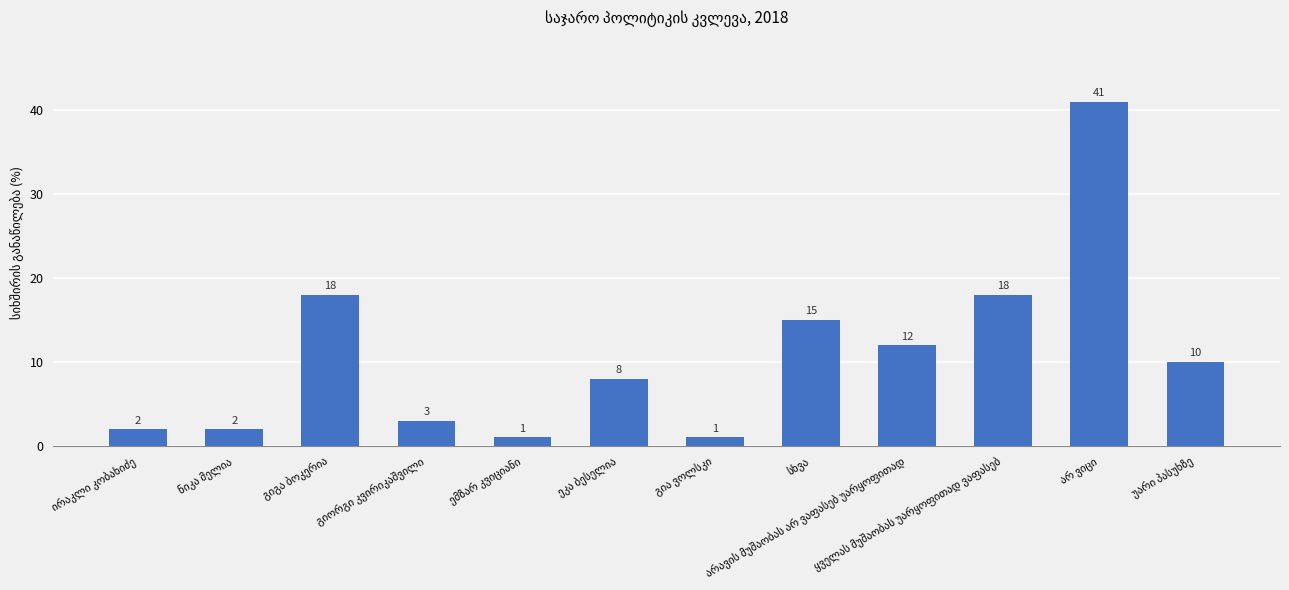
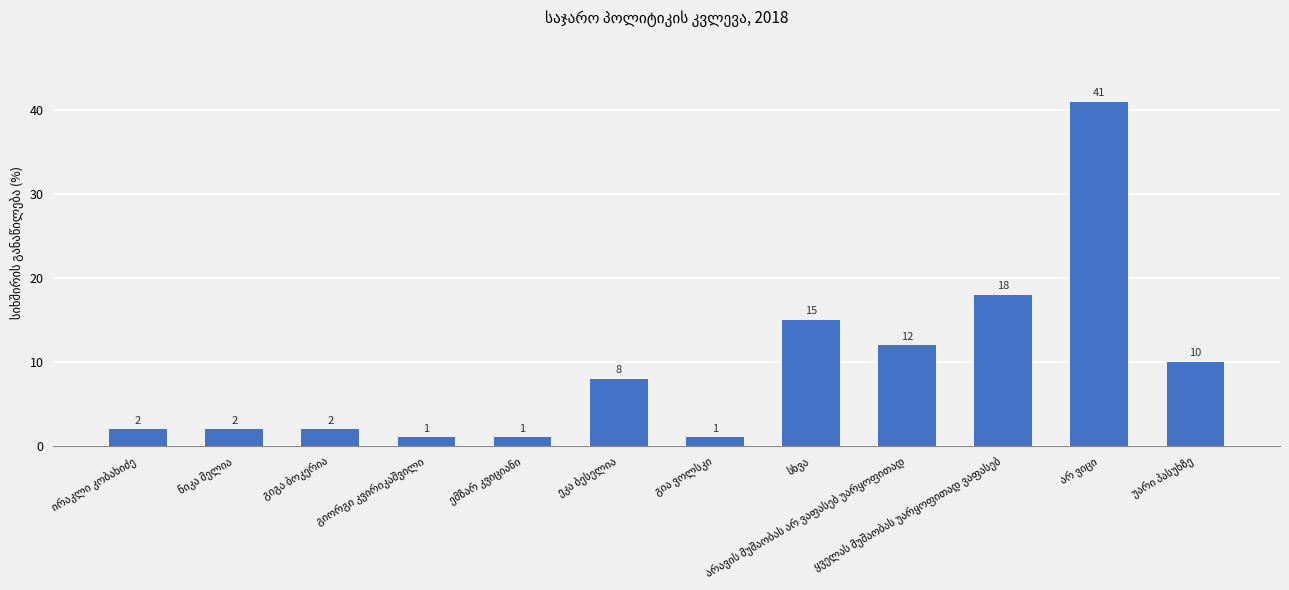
  {
    "ირაკლი კობახიძე": 2,
    "ნიკა მელია": 2,
-   "გიგა ბოკერია": 18,
-   "გიორგი კვირიკაშვილი": 3,
+   "გიგა ბოკერია": 2,
+   "გიორგი კვირიკაშვილი": 1,
    "ემზარ კვიციანი": 1,
    "ეკა ბესელია": 8,
    "გია ვოლსკი": 1,
    "სხვა": 15,
    "არავის მუშაობას არ ვაფასებ უარყოფითად": 12,
    "ყველას მუშაობას უარყოფითად ვაფასებ": 18,
    "არ ვიცი": 41,
    "უარი პასუხზე": 10
  }
